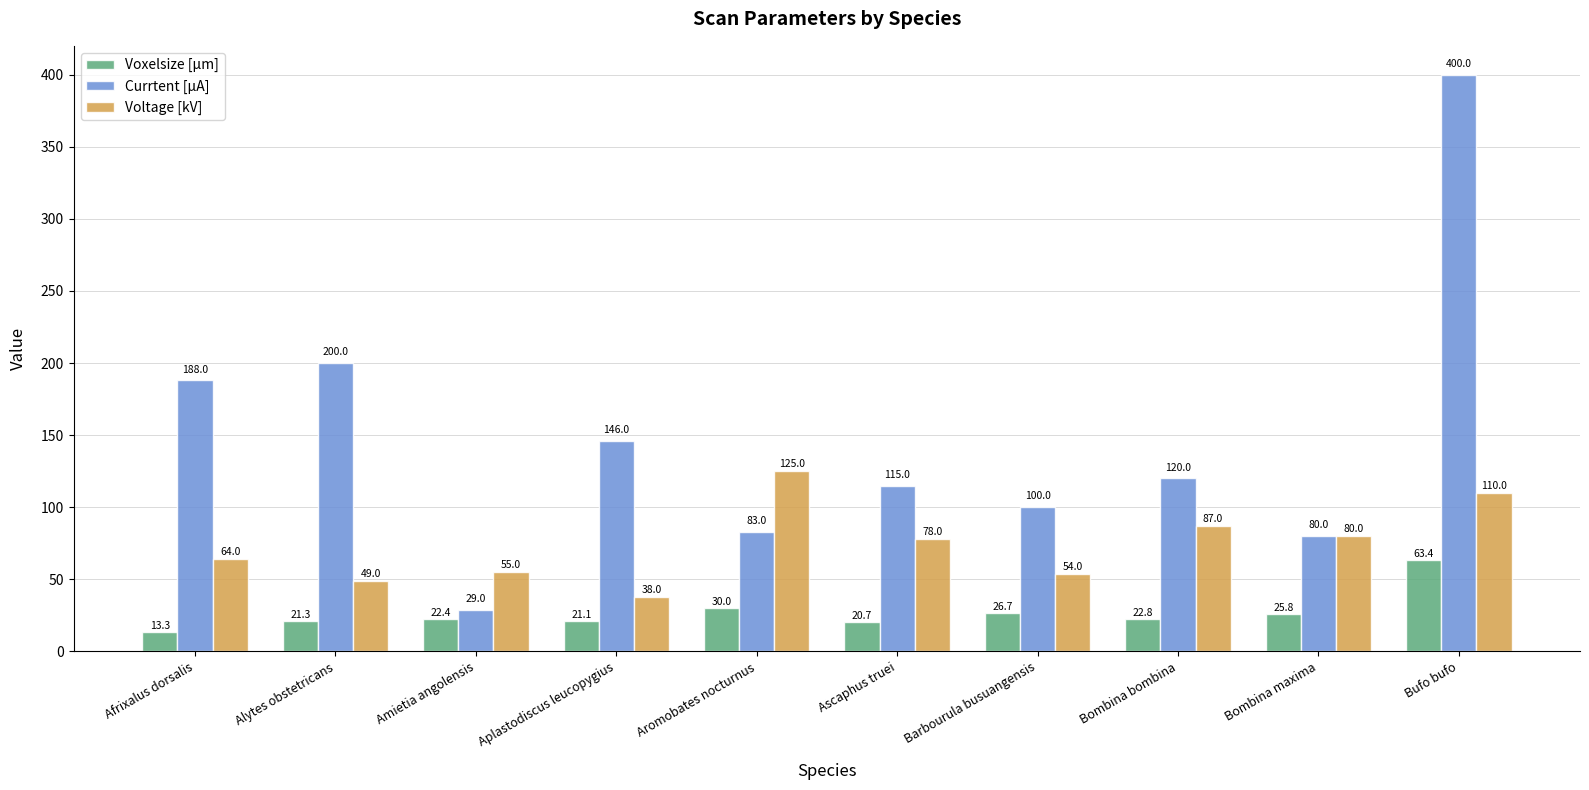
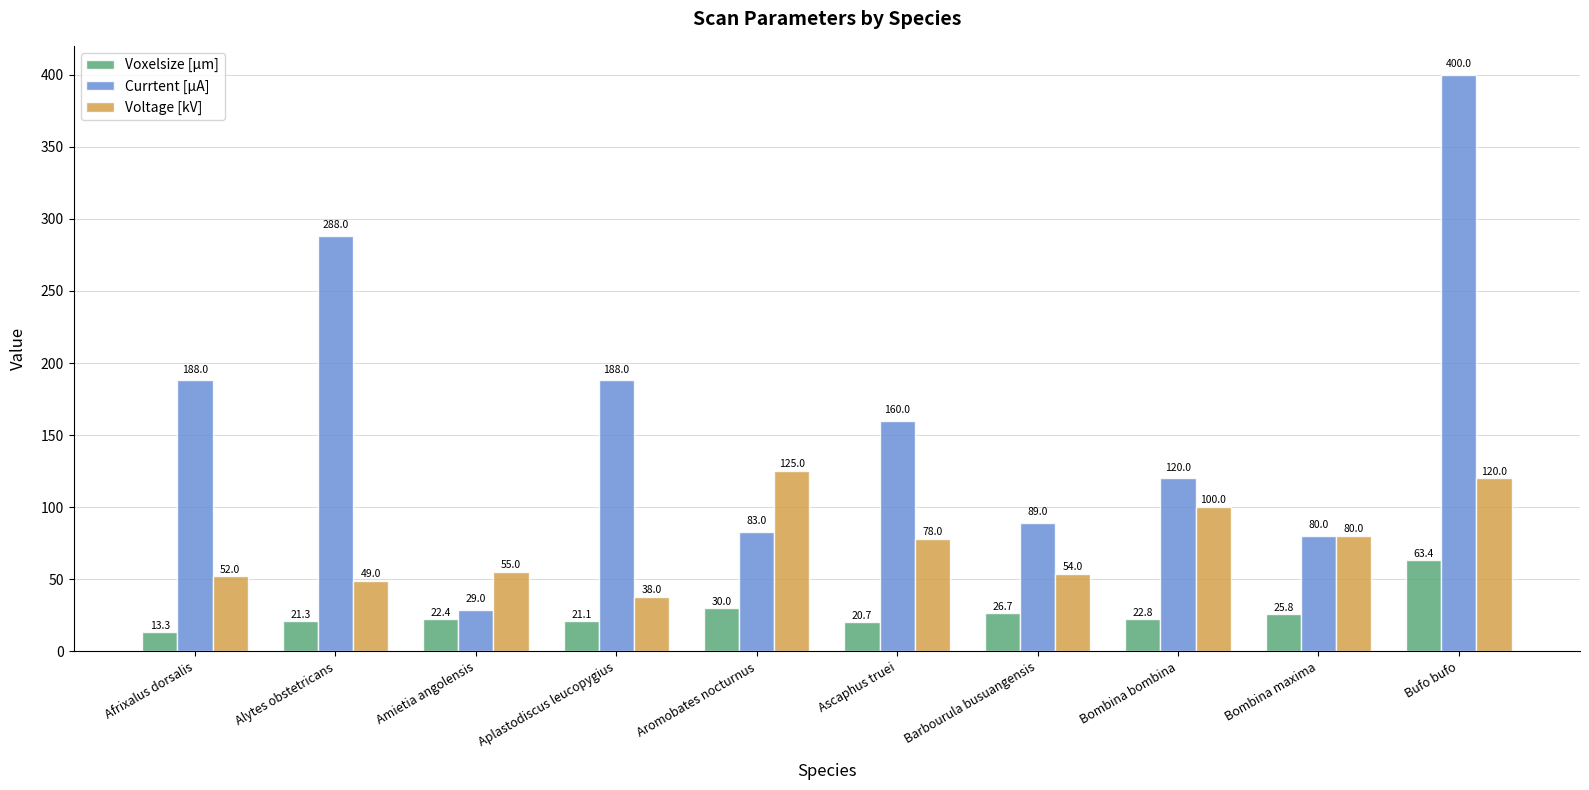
  {
    "Voxelsize [µm]": {
      "Afrixalus dorsalis": 13.3,
      "Alytes obstetricans": 21.3,
      "Amietia angolensis": 22.4,
      "Aplastodiscus leucopygius": 21.1,
      "Aromobates nocturnus": 30.0,
      "Ascaphus truei": 20.7,
      "Barbourula busuangensis": 26.7,
      "Bombina bombina": 22.8,
      "Bombina maxima": 25.8,
      "Bufo bufo": 63.4
    },
    "Currtent [µA]": {
      "Afrixalus dorsalis": 188.0,
-     "Alytes obstetricans": 200.0,
+     "Alytes obstetricans": 288.0,
      "Amietia angolensis": 29.0,
-     "Aplastodiscus leucopygius": 146.0,
+     "Aplastodiscus leucopygius": 188.0,
      "Aromobates nocturnus": 83.0,
-     "Ascaphus truei": 115.0,
-     "Barbourula busuangensis": 100.0,
+     "Ascaphus truei": 160.0,
+     "Barbourula busuangensis": 89.0,
      "Bombina bombina": 120.0,
      "Bombina maxima": 80.0,
      "Bufo bufo": 400.0
    },
    "Voltage [kV]": {
-     "Afrixalus dorsalis": 64.0,
+     "Afrixalus dorsalis": 52.0,
      "Alytes obstetricans": 49.0,
      "Amietia angolensis": 55.0,
      "Aplastodiscus leucopygius": 38.0,
      "Aromobates nocturnus": 125.0,
      "Ascaphus truei": 78.0,
      "Barbourula busuangensis": 54.0,
-     "Bombina bombina": 87.0,
+     "Bombina bombina": 100.0,
      "Bombina maxima": 80.0,
-     "Bufo bufo": 110.0
+     "Bufo bufo": 120.0
    }
  }
